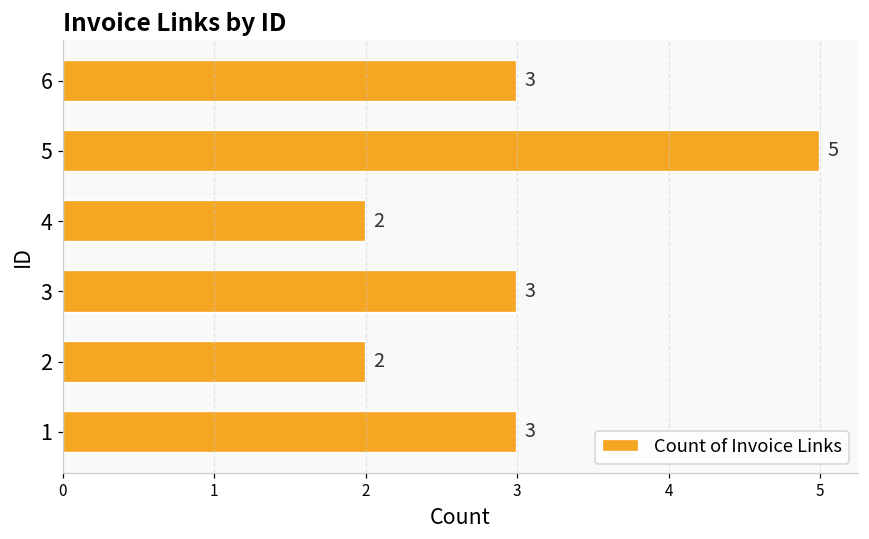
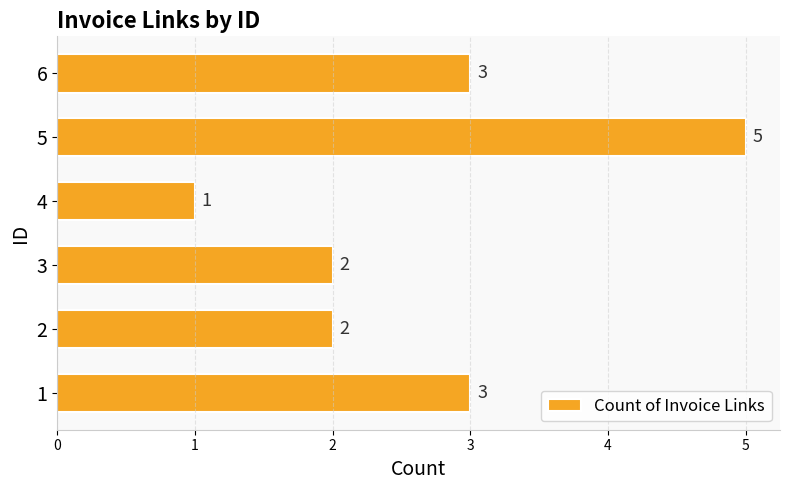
  {
    "6": 3,
    "5": 5,
-   "4": 2,
-   "3": 3,
+   "4": 1,
+   "3": 2,
    "2": 2,
    "1": 3
  }
